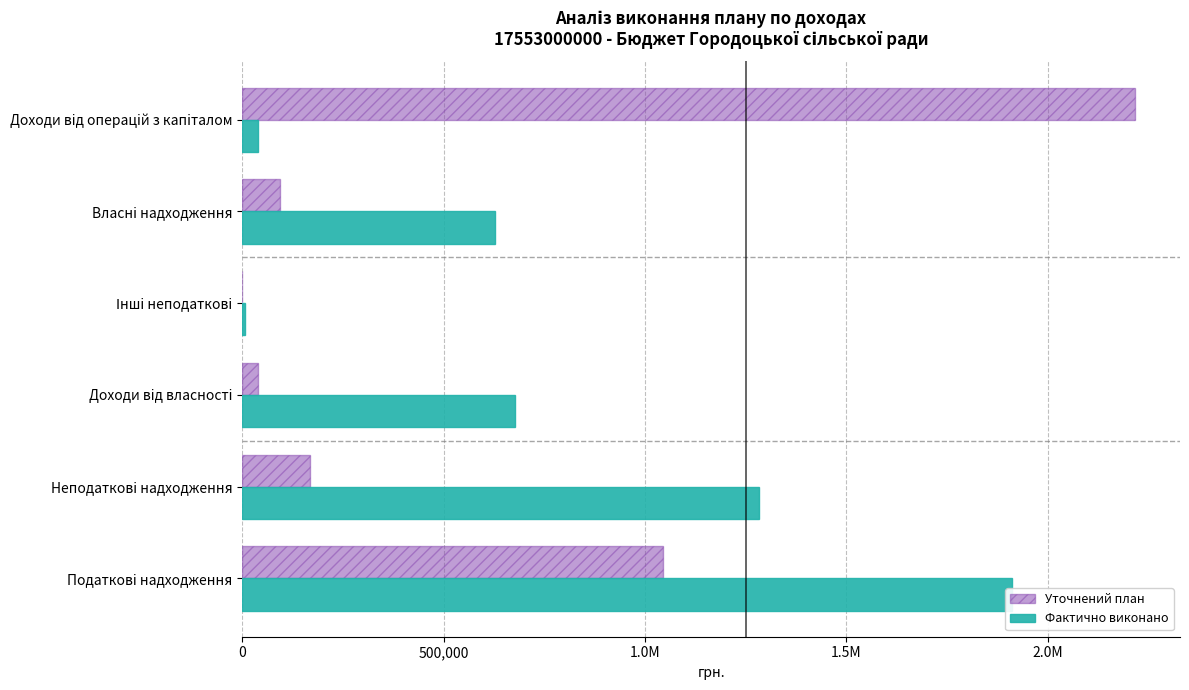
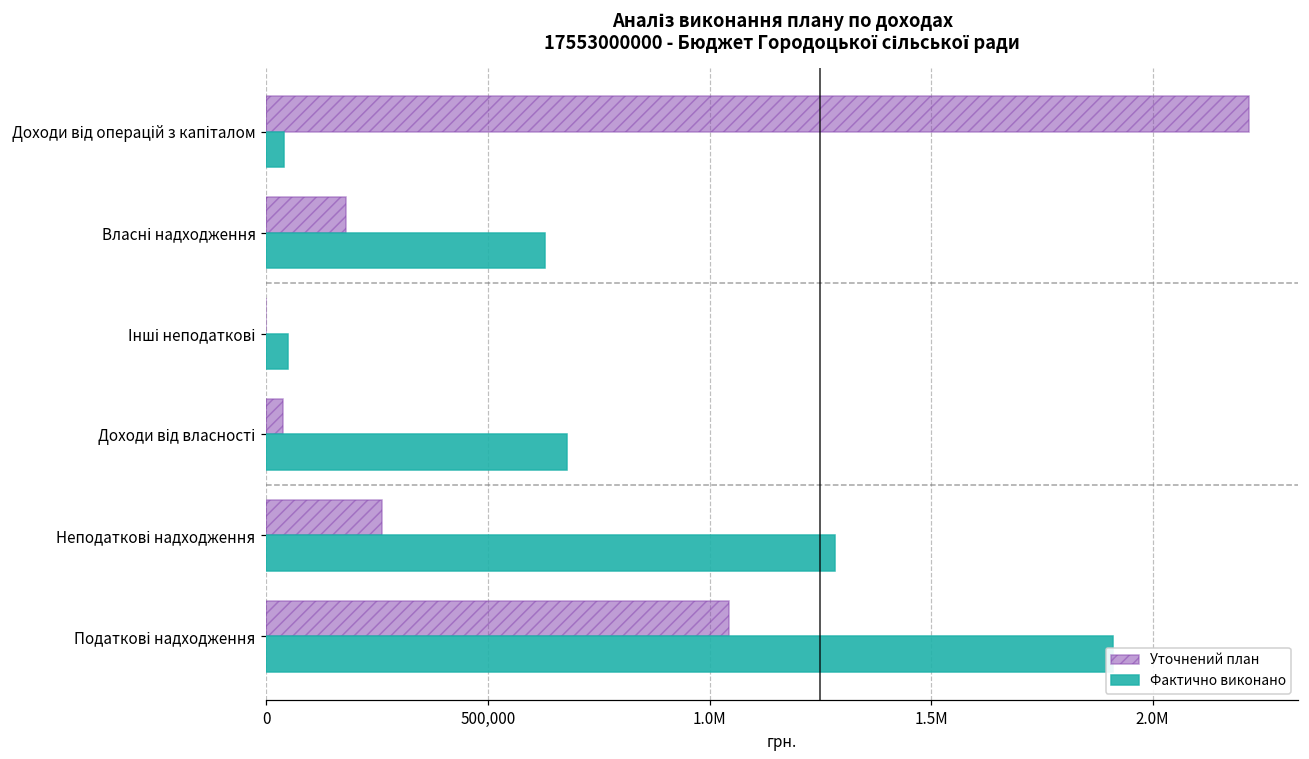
  {
    "Уточнений план": {
      "Доходи від операцій з капіталом": "2,220,000",
-     "Власні надходження": "90,000",
+     "Власні надходження": "180,000",
      "Інші неподаткові": "0",
      "Доходи від власності": "40,000",
-     "Неподаткові надходження": "170,000",
+     "Неподаткові надходження": "260,000",
      "Податкові надходження": "1,040,000"
    },
    "Фактично виконано": {
      "Доходи від операцій з капіталом": "40,000",
      "Власні надходження": "630,000",
-     "Інші неподаткові": "10,000",
+     "Інші неподаткові": "50,000",
      "Доходи від власності": "680,000",
      "Неподаткові надходження": "1,280,000"
    }
  }
